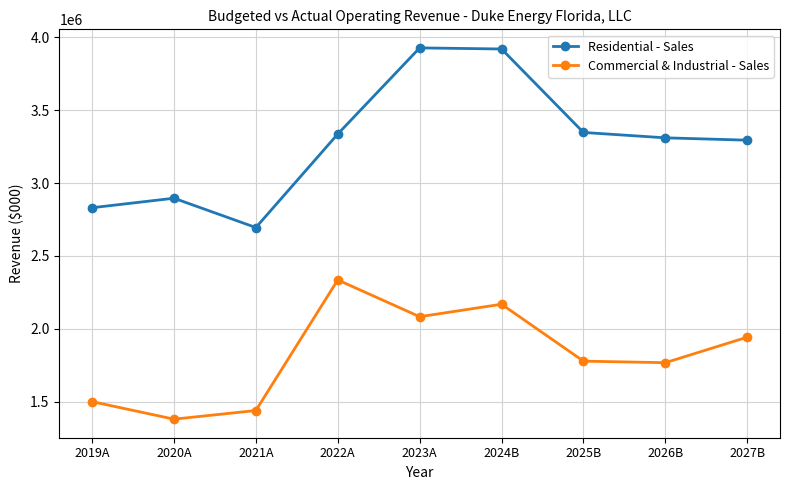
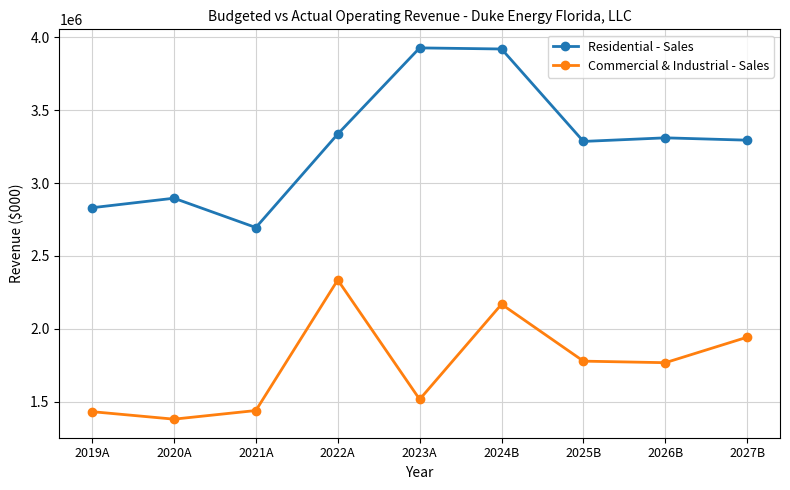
  {
    "Residential - Sales": {
      "2019A": 2830000,
      "2020A": 2900000,
      "2021A": 2690000,
      "2022A": 3340000,
      "2023A": 3930000,
      "2024B": 3920000,
-     "2025B": 3350000,
+     "2025B": 3290000,
      "2026B": 3310000,
      "2027B": 3290000
    },
    "Commercial & Industrial - Sales": {
-     "2019A": 1500000,
+     "2019A": 1430000,
      "2020A": 1380000,
      "2021A": 1440000,
      "2022A": 2340000,
-     "2023A": 2080000,
+     "2023A": 1520000,
      "2024B": 2170000,
      "2025B": 1780000,
      "2026B": 1770000,
      "2027B": 1940000
    }
  }
